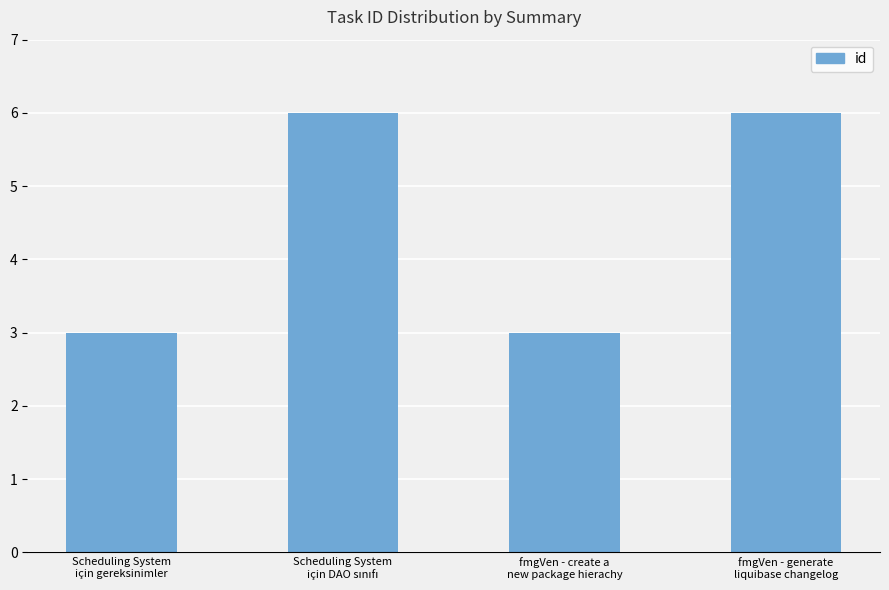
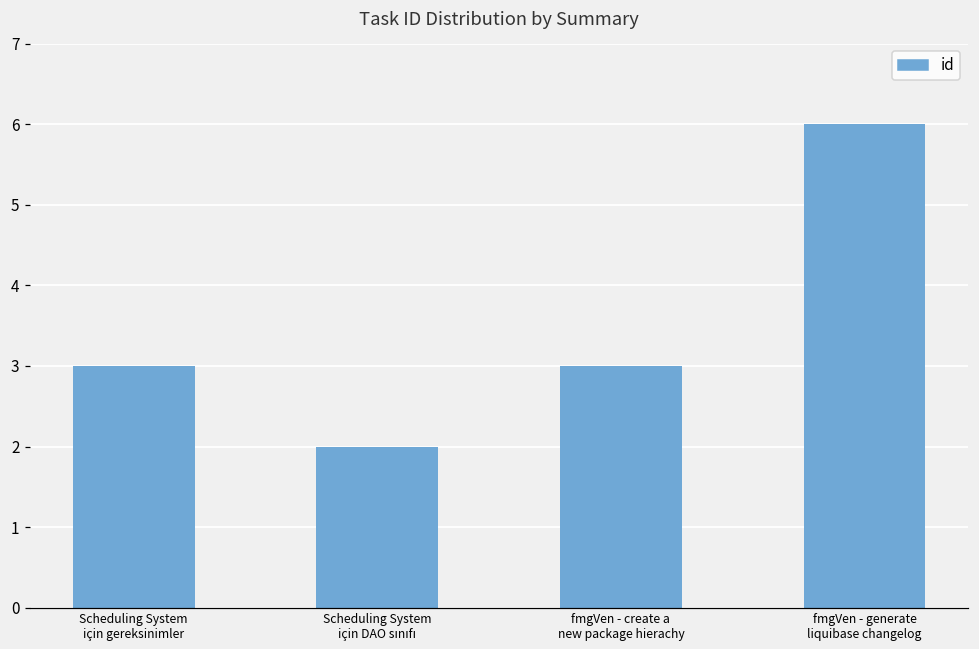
  {
    "Scheduling System için gereksinimler": 3,
-   "Scheduling System için DAO sınıfı": 6,
+   "Scheduling System için DAO sınıfı": 2,
    "fmgVen - create a new package hierachy": 3,
    "fmgVen - generate liquibase changelog": 6
  }
